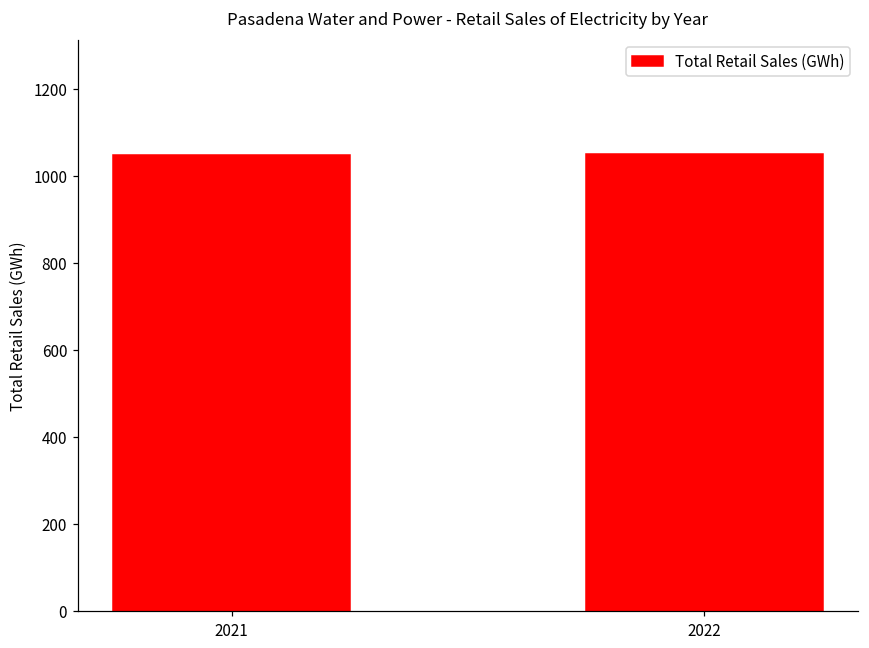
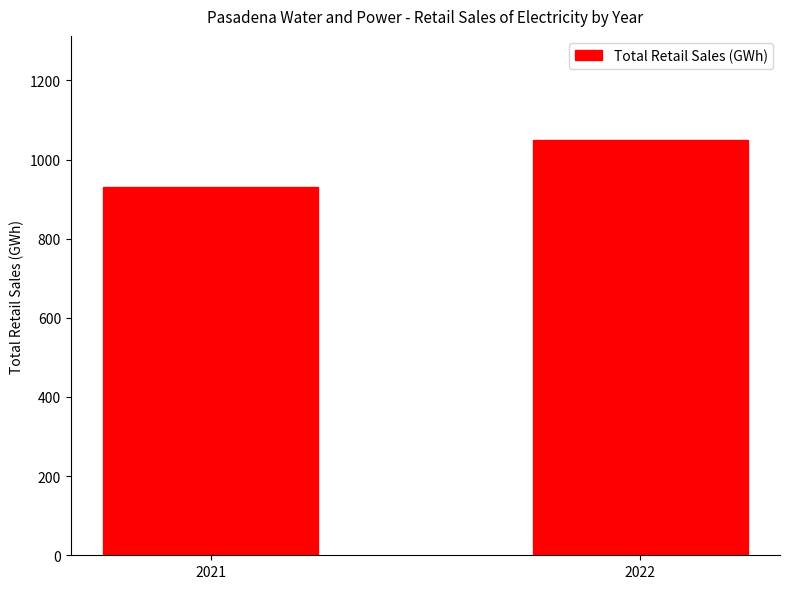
  {
-   "2021": 1050,
+   "2021": 930,
    "2022": 1050
  }
